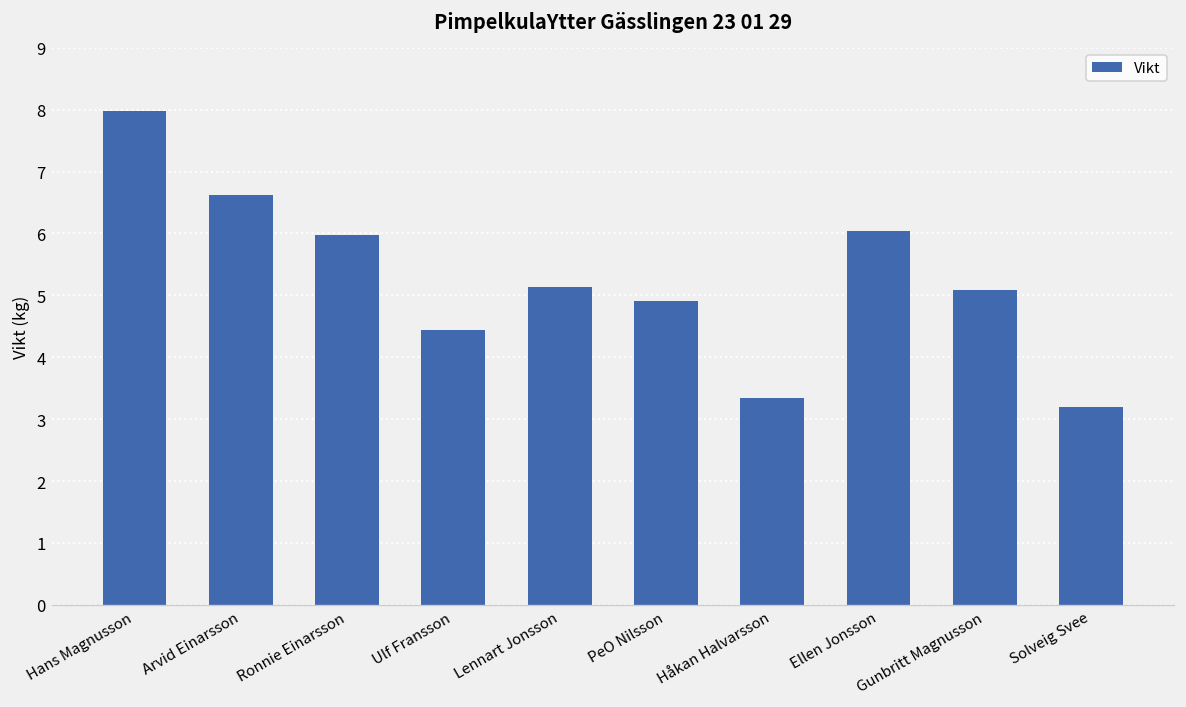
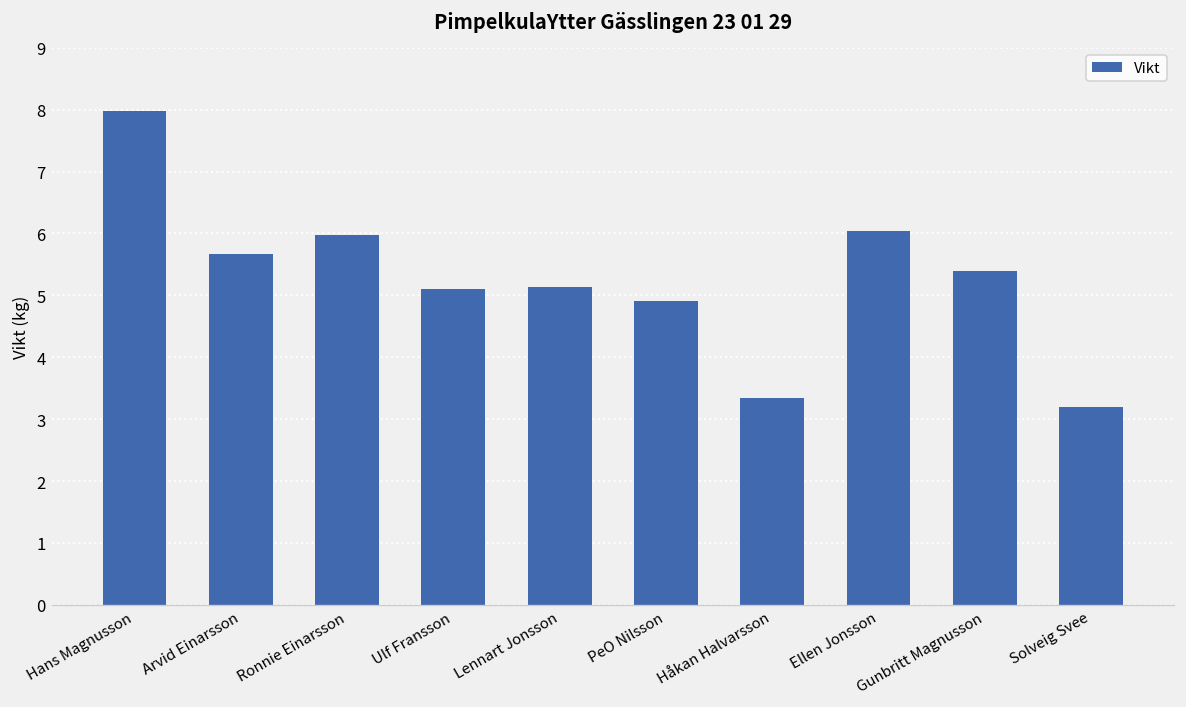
  {
    "Hans Magnusson": 8.0,
-   "Arvid Einarsson": 6.6,
+   "Arvid Einarsson": 5.7,
    "Ronnie Einarsson": 6.0,
-   "Ulf Fransson": 4.4,
+   "Ulf Fransson": 5.1,
    "Lennart Jonsson": 5.1,
    "PeO Nilsson": 4.9,
    "Håkan Halvarsson": 3.3,
    "Ellen Jonsson": 6.0,
-   "Gunbritt Magnusson": 5.1,
+   "Gunbritt Magnusson": 5.4,
    "Solveig Svee": 3.2
  }
